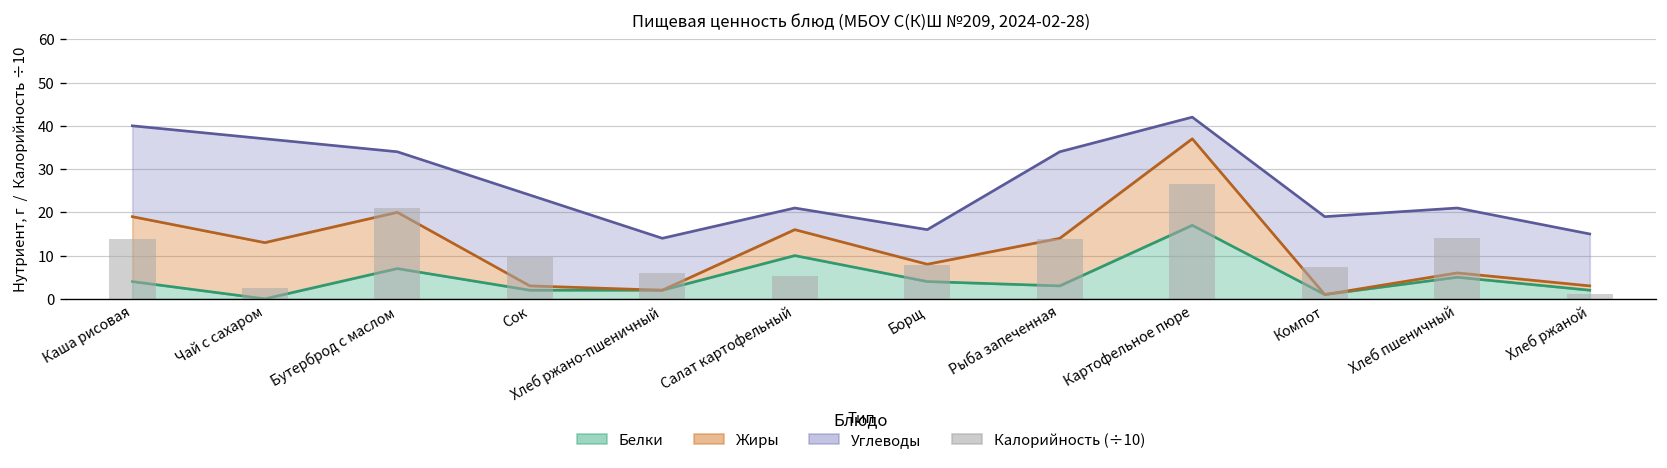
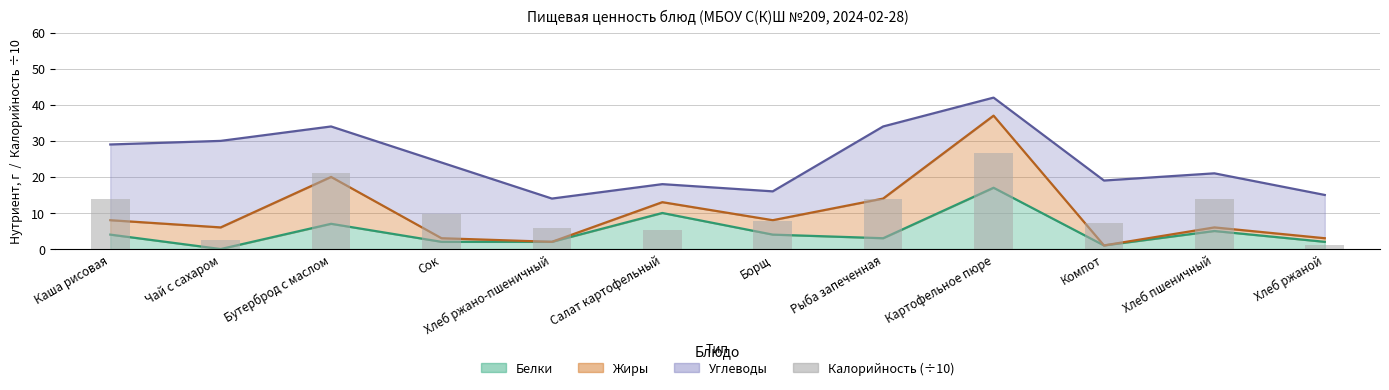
  {
    "Жиры": {
-     "Каша рисовая": 15,
-     "Чай с сахаром": 13,
+     "Каша рисовая": 4,
+     "Чай с сахаром": 6,
      "Бутерброд с маслом": 13,
      "Сок": 1,
-     "Салат картофельный": 6,
+     "Салат картофельный": 3,
      "Борщ": 4,
      "Рыба запеченная": 11,
      "Картофельное пюре": 20,
      "Хлеб пшеничный": 1,
      "Хлеб ржаной": 1
    }
  }
